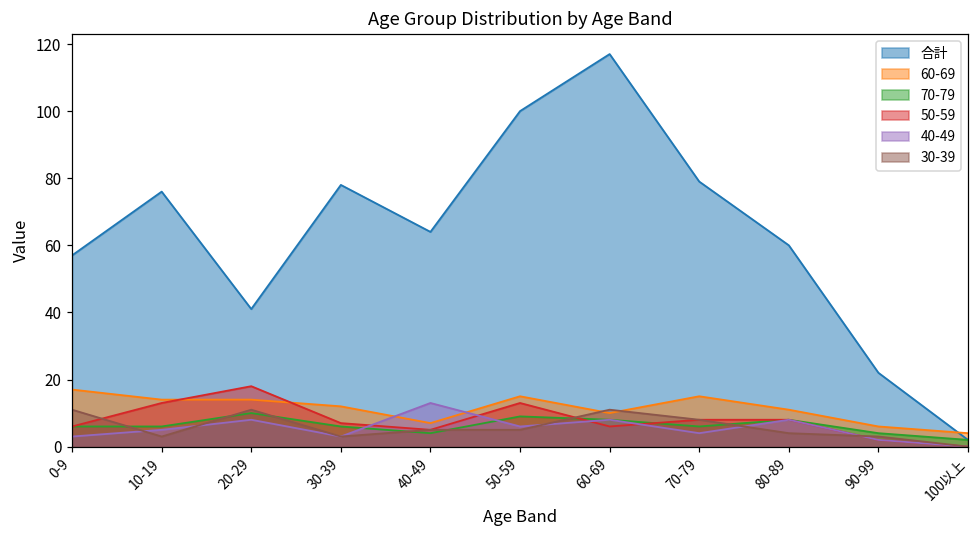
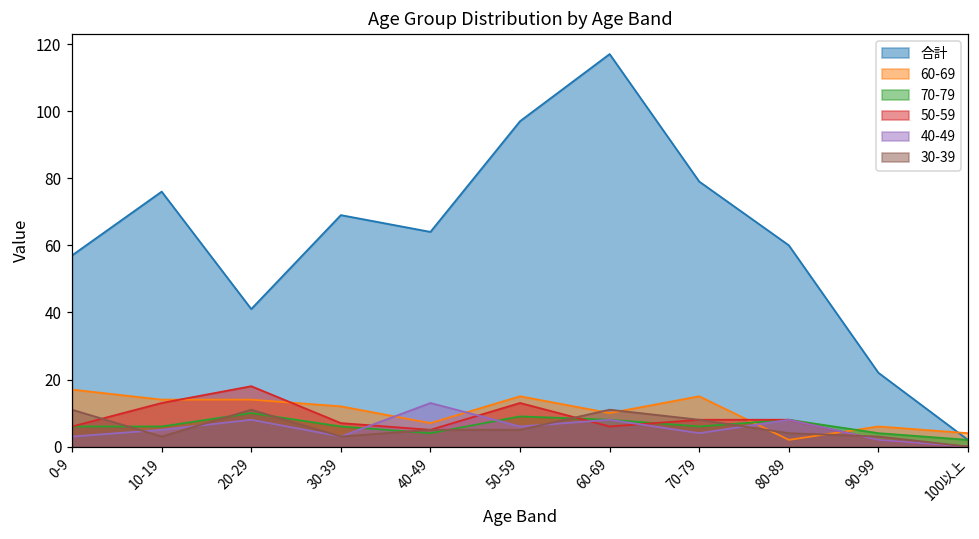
  {
    "合計": {
      "0-9": 57,
      "10-19": 76,
      "20-29": 41,
-     "30-39": 78,
+     "30-39": 69,
      "40-49": 64,
-     "50-59": 100,
+     "50-59": 97,
      "60-69": 117,
      "70-79": 79,
      "80-89": 60,
      "90-99": 22
    },
    "60-69": {
      "0-9": 17,
      "10-19": 14,
      "20-29": 14,
      "30-39": 12,
      "40-49": 7,
      "50-59": 15,
      "60-69": 10,
      "70-79": 15,
-     "80-89": 11,
+     "80-89": 2,
      "90-99": 6,
      "100以上": 4
    },
    "70-79": {
      "10-19": 6,
      "20-29": 10,
      "30-39": 6,
      "40-49": 4,
      "50-59": 9,
      "70-79": 6,
      "90-99": 4
    },
    "50-59": {
      "10-19": 13,
      "20-29": 18,
      "30-39": 7,
      "50-59": 13,
      "60-69": 6
    },
    "40-49": {
      "0-9": 3,
      "10-19": 5,
      "20-29": 8,
      "40-49": 13,
      "50-59": 6,
      "70-79": 4
    },
    "30-39": {
      "0-9": 11,
      "10-19": 3,
      "20-29": 11,
      "50-59": 5,
      "60-69": 11,
      "80-89": 4,
      "90-99": 3
    }
  }
